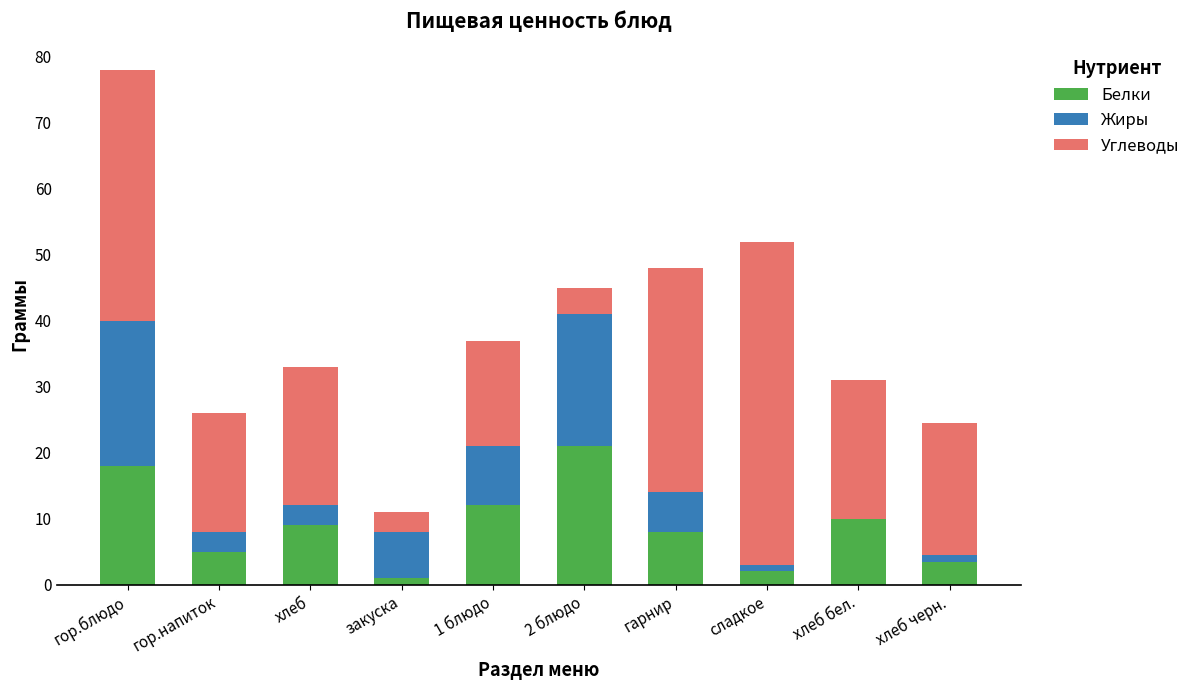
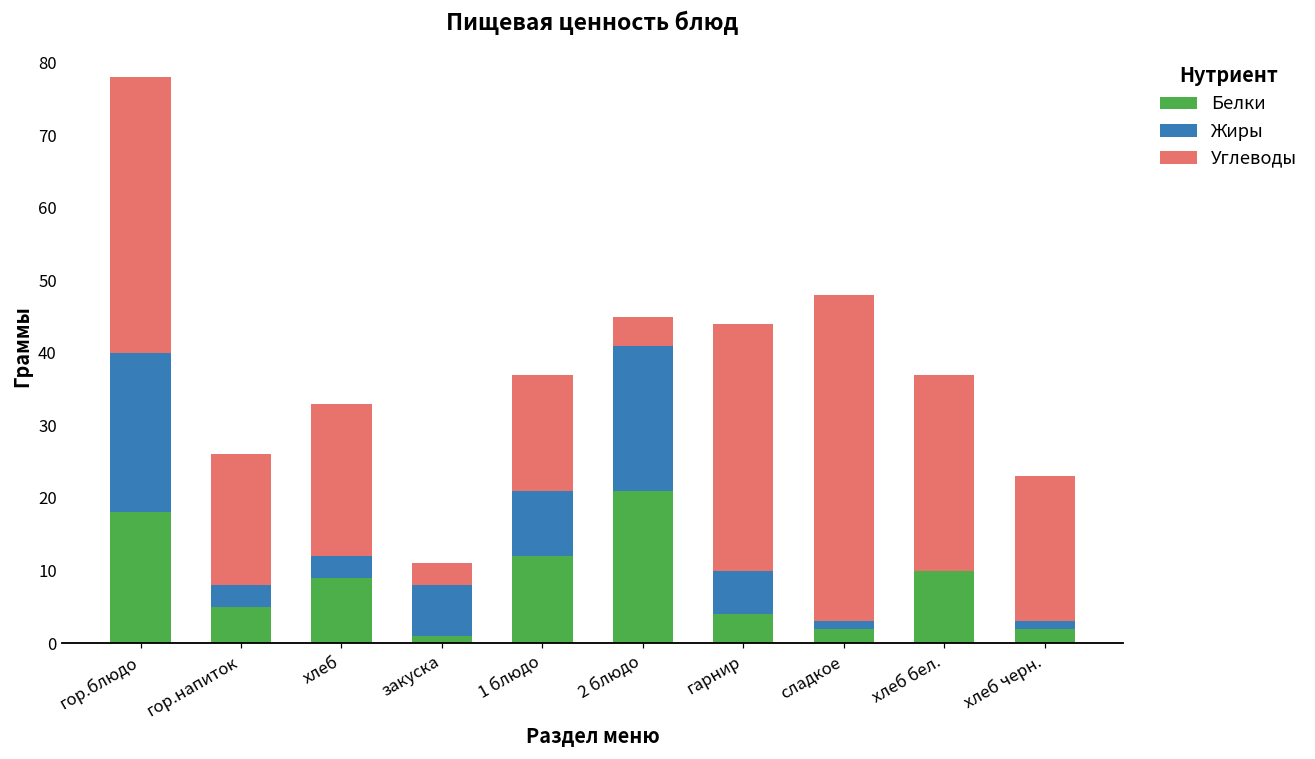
  {
    "Белки": {
      "гор.блюдо": 18,
      "гор.напиток": 5,
      "хлеб": 9,
      "закуска": 1,
      "1 блюдо": 12,
      "2 блюдо": 21,
-     "гарнир": 8,
+     "гарнир": 4,
      "сладкое": 2,
      "хлеб бел.": 10,
-     "хлеб черн.": 4
+     "хлеб черн.": 2
    },
    "Жиры": {
      "гор.блюдо": 22,
      "гор.напиток": 3,
      "хлеб": 3,
      "закуска": 7,
      "1 блюдо": 9,
      "2 блюдо": 20,
      "гарнир": 6,
      "сладкое": 1,
      "хлеб бел.": 0,
      "хлеб черн.": 1
    },
    "Углеводы": {
      "гор.блюдо": 38,
      "гор.напиток": 18,
      "хлеб": 21,
      "закуска": 3,
      "1 блюдо": 16,
      "2 блюдо": 4,
      "гарнир": 34,
-     "сладкое": 49,
-     "хлеб бел.": 21,
+     "сладкое": 45,
+     "хлеб бел.": 27,
      "хлеб черн.": 20
    }
  }
